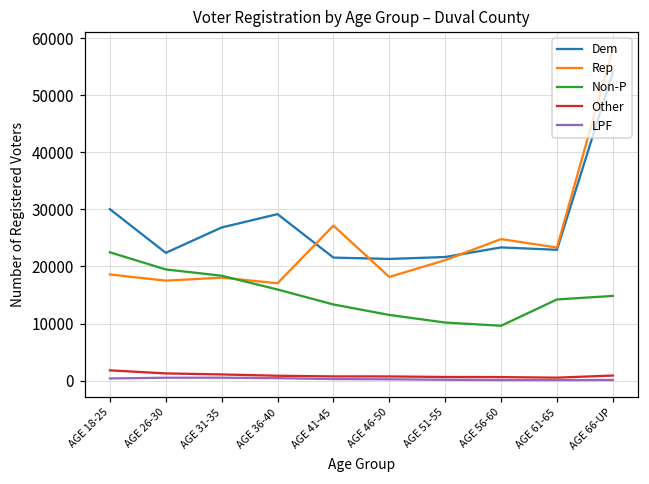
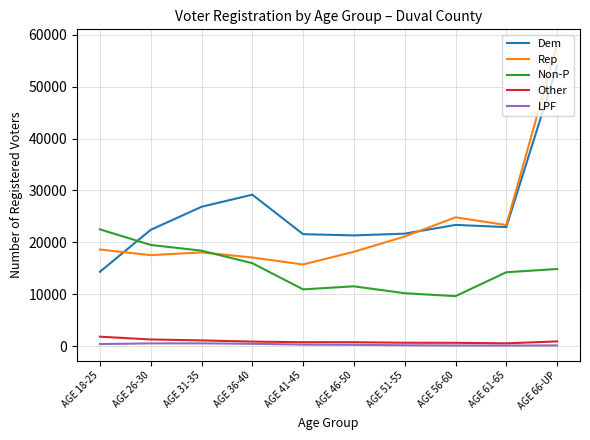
  {
    "Dem": {
-     "AGE 18-25": 30000,
+     "AGE 18-25": 14000,
      "AGE 26-30": 22000,
      "AGE 31-35": 27000,
      "AGE 36-40": 29000,
      "AGE 41-45": 22000,
      "AGE 46-50": 21000,
      "AGE 51-55": 22000,
      "AGE 56-60": 23000
    },
    "Rep": {
      "AGE 18-25": 19000,
      "AGE 26-30": 18000,
      "AGE 36-40": 17000,
-     "AGE 41-45": 27000,
+     "AGE 41-45": 16000,
      "AGE 46-50": 18000,
      "AGE 51-55": 21000,
      "AGE 56-60": 25000
    },
    "Non-P": {
      "AGE 18-25": 22000,
      "AGE 26-30": 19000,
      "AGE 36-40": 16000,
-     "AGE 41-45": 13000,
+     "AGE 41-45": 11000,
      "AGE 46-50": 12000,
      "AGE 51-55": 10000,
      "AGE 56-60": 10000,
      "AGE 61-65": 14000,
      "AGE 66-UP": 15000
    },
    "Other": {
      "AGE 18-25": 2000,
      "AGE 26-30": 1000,
      "AGE 31-35": 1000,
      "AGE 46-50": 1000,
      "AGE 51-55": 1000,
      "AGE 56-60": 1000,
      "AGE 66-UP": 1000
    },
    "LPF": {
      "AGE 18-25": 0,
      "AGE 26-30": 1000,
      "AGE 31-35": 1000,
      "AGE 46-50": 0,
      "AGE 51-55": 0,
      "AGE 56-60": 0,
      "AGE 66-UP": 0
    }
  }
